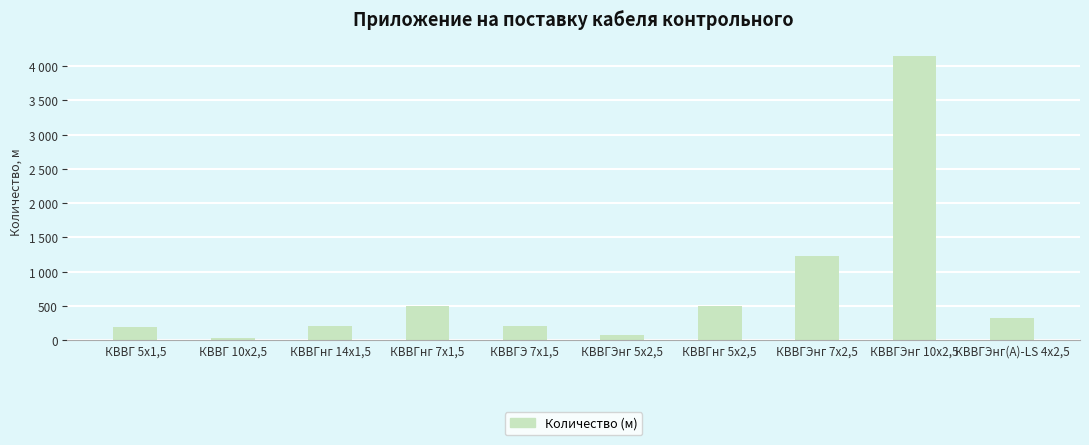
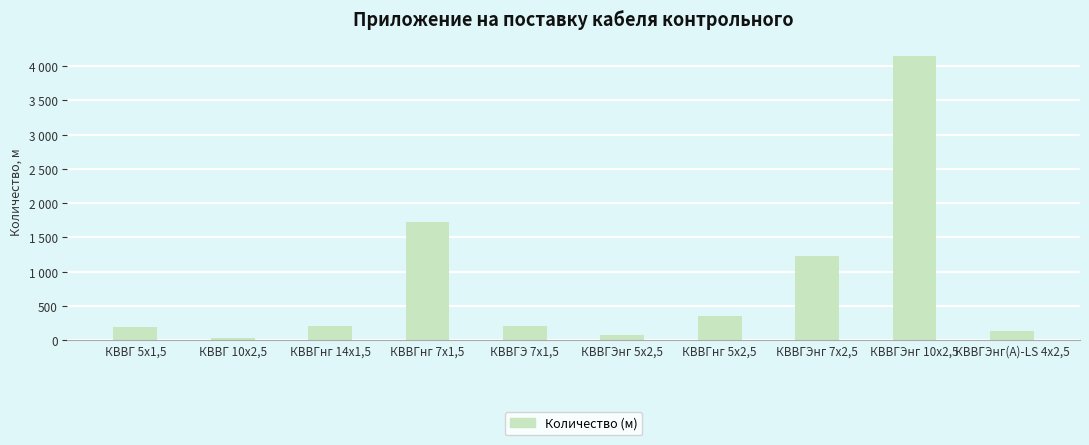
  {
    "КВВГ 5х1,5": 200,
    "КВВГнг 14x1,5": 200,
-   "КВВГнг 7х1,5": 500,
+   "КВВГнг 7х1,5": 1700,
    "КВВГЭ 7х1,5": 200,
    "КВВГЭнг 5х2,5": 100,
-   "КВВГнг 5х2,5": 500,
+   "КВВГнг 5х2,5": 400,
    "КВВГЭнг 7х2,5": 1200,
    "КВВГЭнг 10х2,5": 4200,
-   "КВВГЭнг(А)-LS 4x2,5": 300
+   "КВВГЭнг(А)-LS 4x2,5": 100
  }
